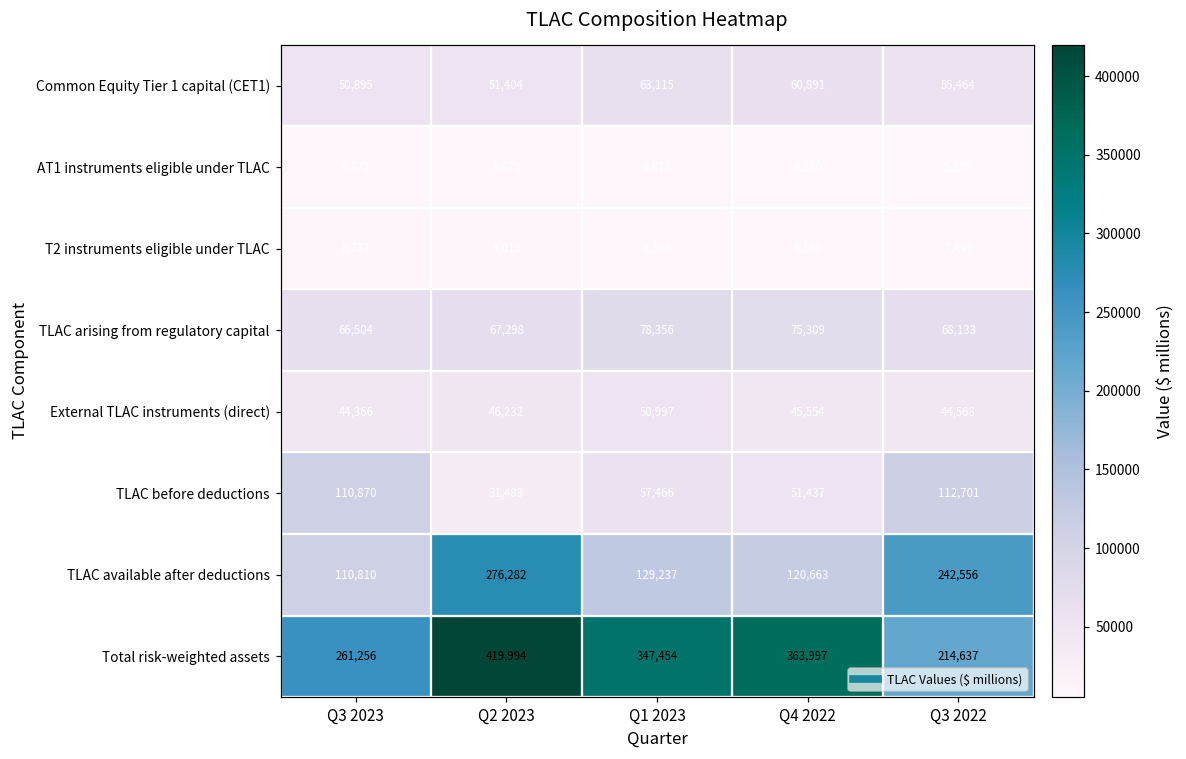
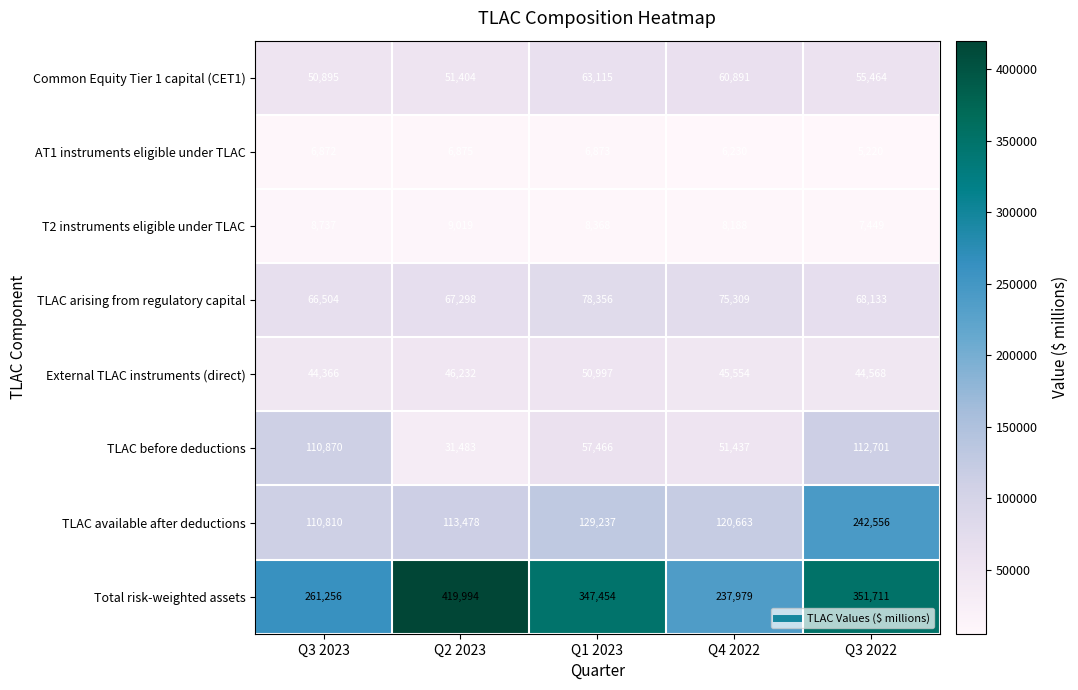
  {
    "TLAC before deductions": {
      "Q3 2023": "110,870",
      "Q3 2022": "112,701"
    },
    "TLAC available after deductions": {
      "Q3 2023": "110,810",
-     "Q2 2023": "276,282",
+     "Q2 2023": "113,478",
      "Q1 2023": "129,237",
      "Q4 2022": "120,663",
      "Q3 2022": "242,556"
    },
    "Total risk-weighted assets": {
      "Q3 2023": "261,256",
      "Q2 2023": "419,994",
      "Q1 2023": "347,454",
-     "Q4 2022": "363,997",
-     "Q3 2022": "214,637"
+     "Q4 2022": "237,979",
+     "Q3 2022": "351,711"
    }
  }
